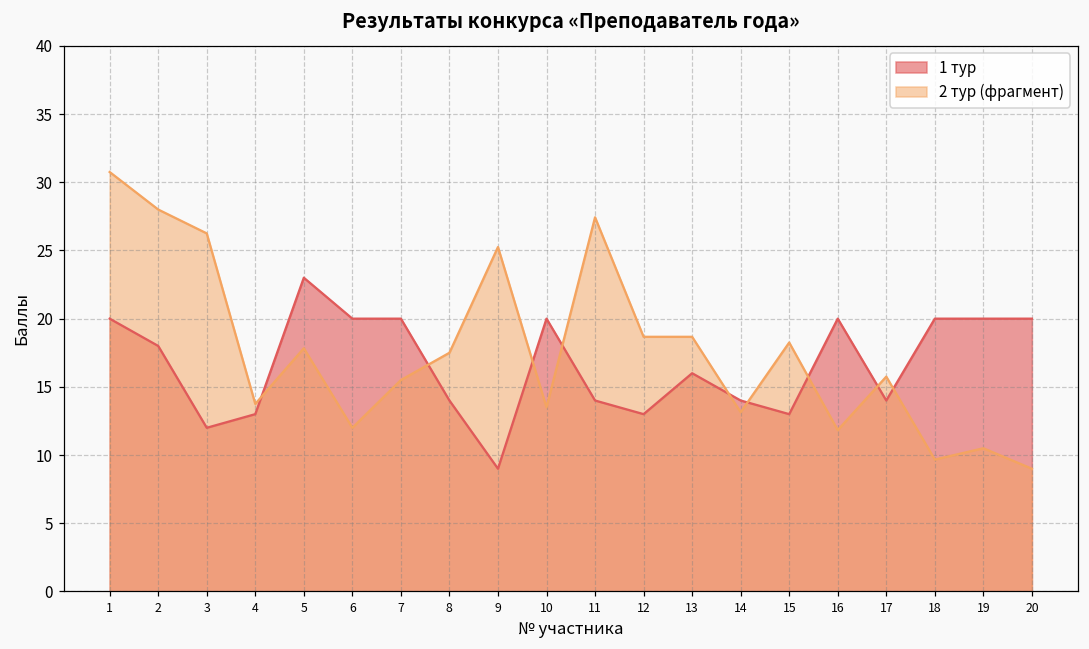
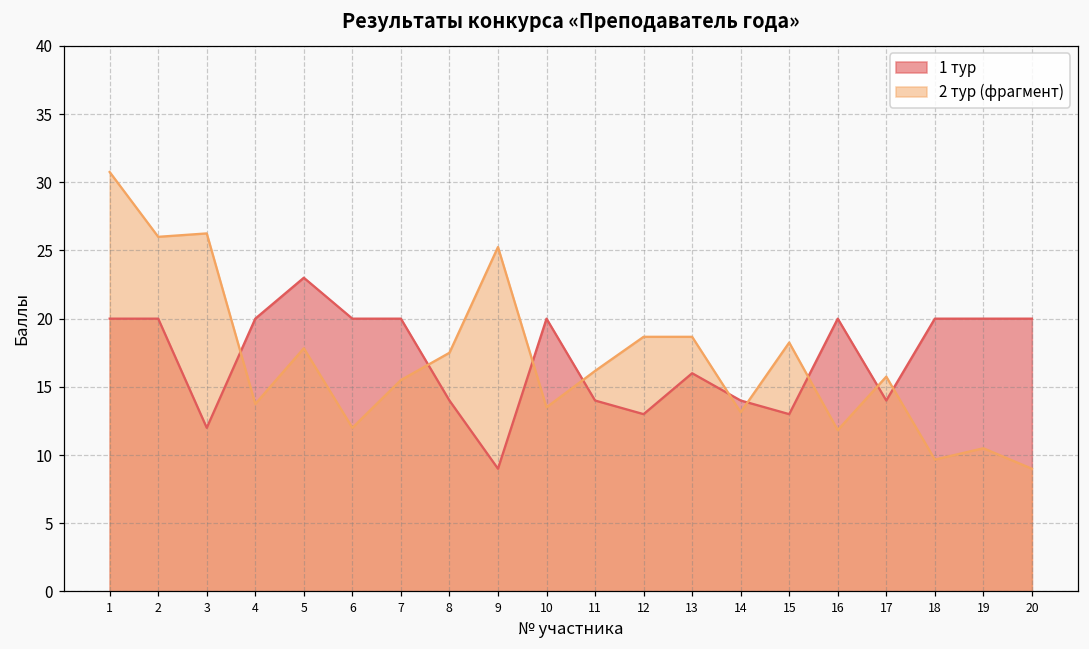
  {
    "1 тур": {
      "1": 20,
-     "2": 18,
+     "2": 20,
      "3": 12,
-     "4": 13,
+     "4": 20,
      "5": 23,
      "6": 20,
      "7": 20,
      "8": 14,
      "9": 9,
      "10": 20,
      "11": 14,
      "12": 13,
      "13": 16,
      "14": 14,
      "15": 13,
      "16": 20,
      "17": 14,
      "18": 20,
      "19": 20,
      "20": 20
    },
    "2 тур (фрагмент)": {
      "1": 30.8,
-     "2": 28,
+     "2": 26,
      "3": 26.3,
      "4": 13.8,
      "5": 17.8,
      "6": 12.0,
      "7": 15.5,
      "8": 17.5,
      "9": 25.3,
      "10": 13.5,
-     "11": 27.4,
+     "11": 16.2,
      "12": 18.7,
      "13": 18.7,
      "14": 13.1,
      "15": 18.3,
      "16": 11.8,
      "17": 15.8,
      "18": 9.7,
      "19": 10.5,
      "20": 9.0
    }
  }
